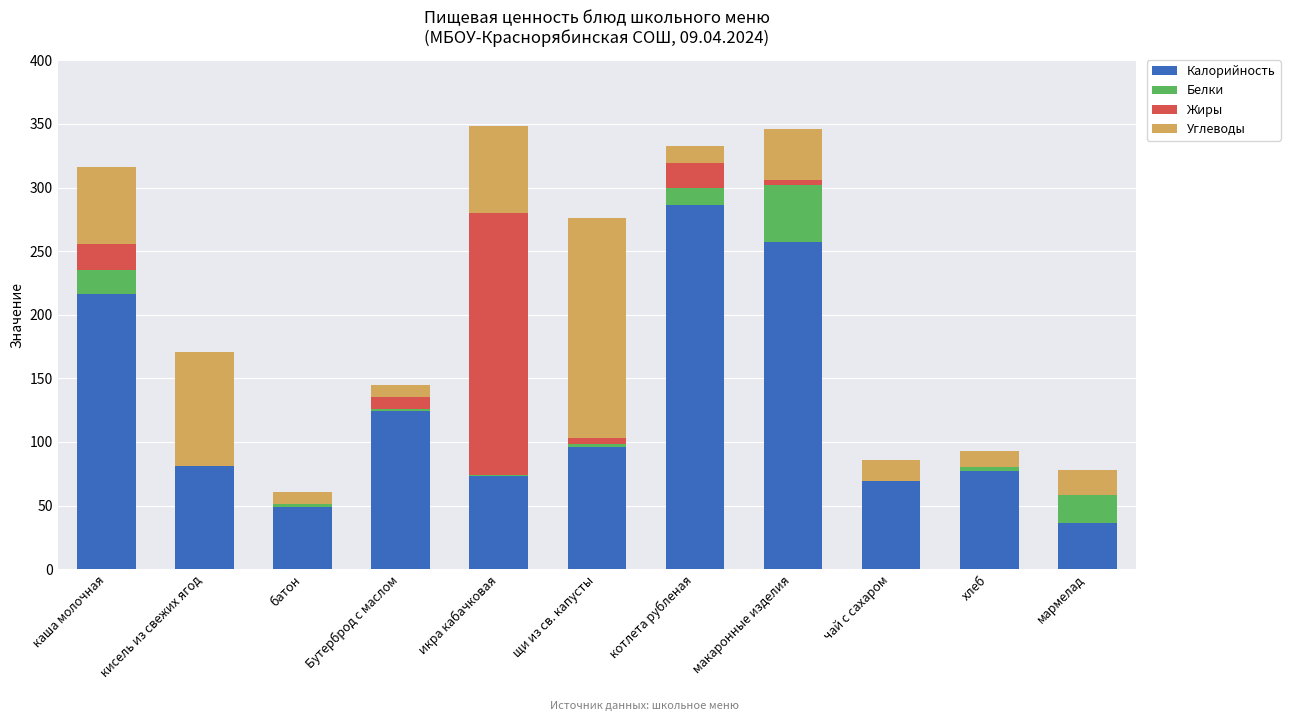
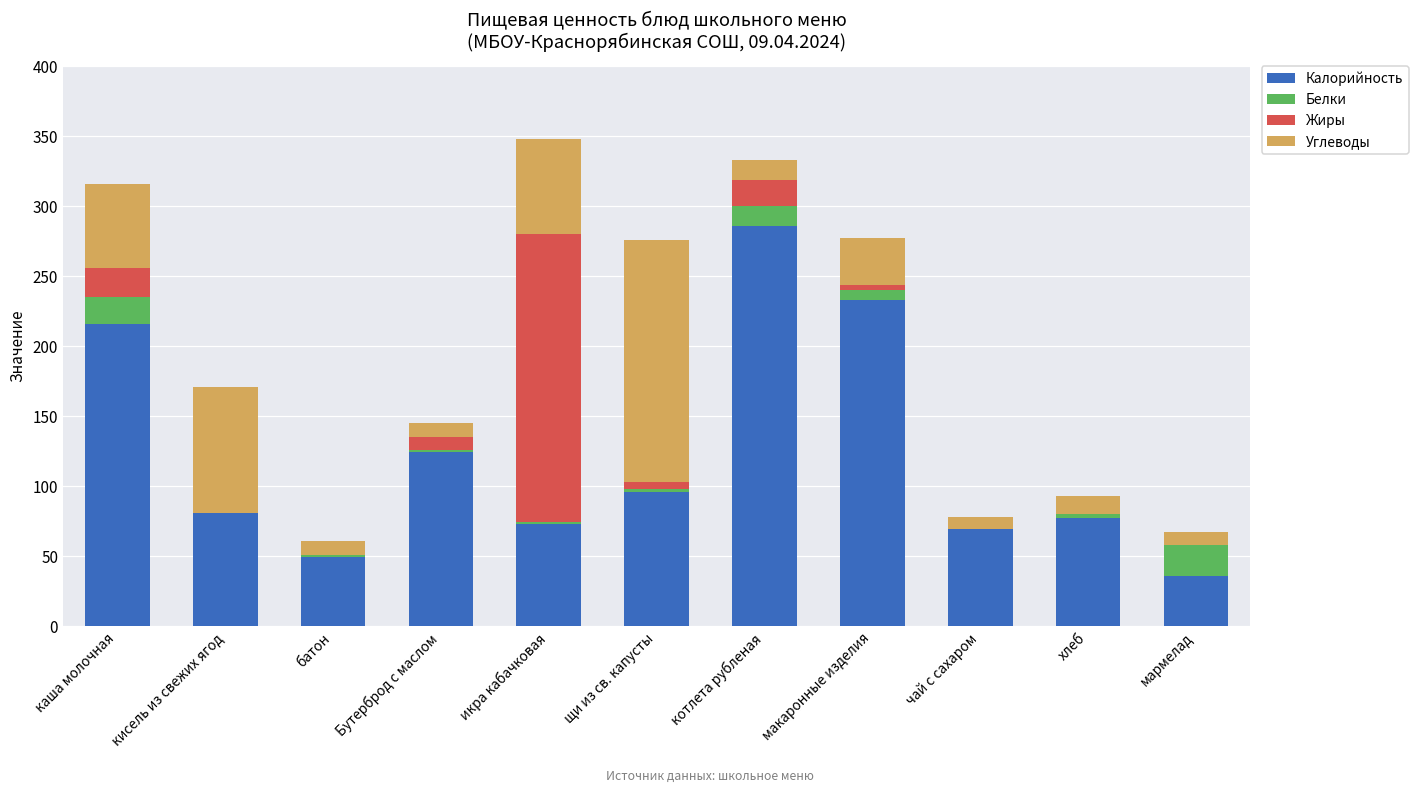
  {
    "Калорийность": {
      "каша молочная": 216,
      "кисель из свежих ягод": 81,
      "батон": 49,
      "Бутерброд с маслом": 124,
      "икра кабачковая": 73,
      "щи из св. капусты": 96,
      "котлета рубленая": 286,
-     "макаронные изделия": 257,
+     "макаронные изделия": 233,
      "чай с сахаром": 69,
      "хлеб": 77,
      "мармелад": 36
    },
    "Белки": {
      "каша молочная": 19,
      "кисель из свежих ягод": 0,
      "батон": 2,
      "Бутерброд с маслом": 2,
      "щи из св. капусты": 2,
      "котлета рубленая": 14,
-     "макаронные изделия": 45,
+     "макаронные изделия": 7,
      "чай с сахаром": 0,
      "хлеб": 3,
      "мармелад": 22
    },
    "Жиры": {
      "каша молочная": 21,
      "кисель из свежих ягод": 0,
      "батон": 0,
      "Бутерброд с маслом": 9,
      "икра кабачковая": 206,
      "щи из св. капусты": 5,
      "котлета рубленая": 19,
      "макаронные изделия": 4,
      "чай с сахаром": 0,
      "хлеб": 0,
      "мармелад": 0
    },
    "Углеводы": {
      "каша молочная": 60,
      "кисель из свежих ягод": 90,
      "батон": 10,
      "Бутерброд с маслом": 10,
      "икра кабачковая": 68,
      "щи из св. капусты": 173,
      "котлета рубленая": 14,
-     "макаронные изделия": 40,
-     "чай с сахаром": 17,
+     "макаронные изделия": 33,
+     "чай с сахаром": 9,
      "хлеб": 13,
-     "мармелад": 20
+     "мармелад": 9
    }
  }
